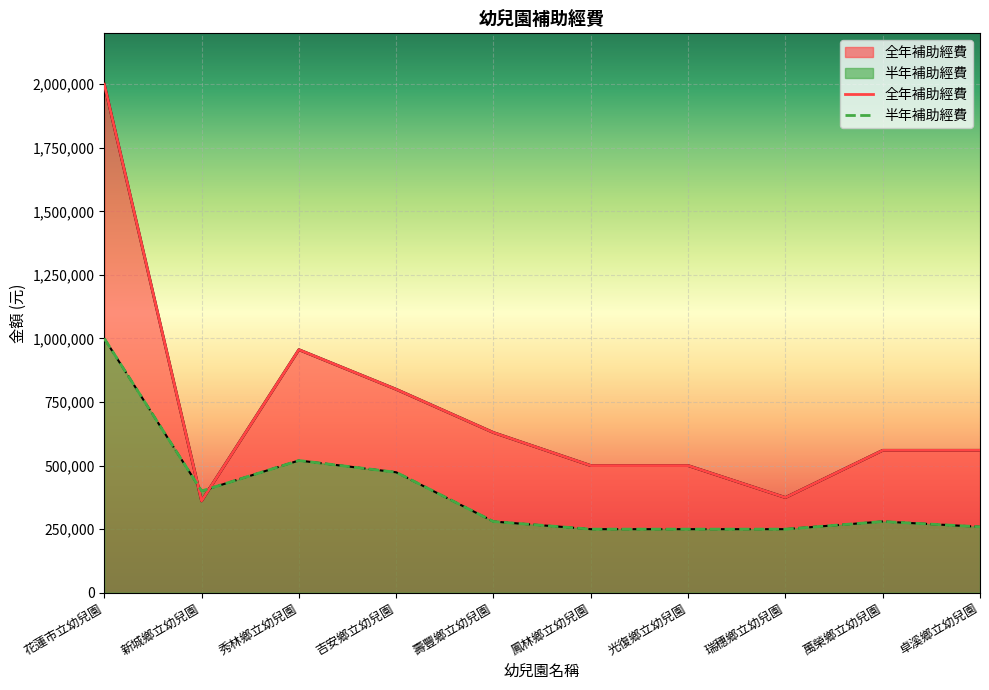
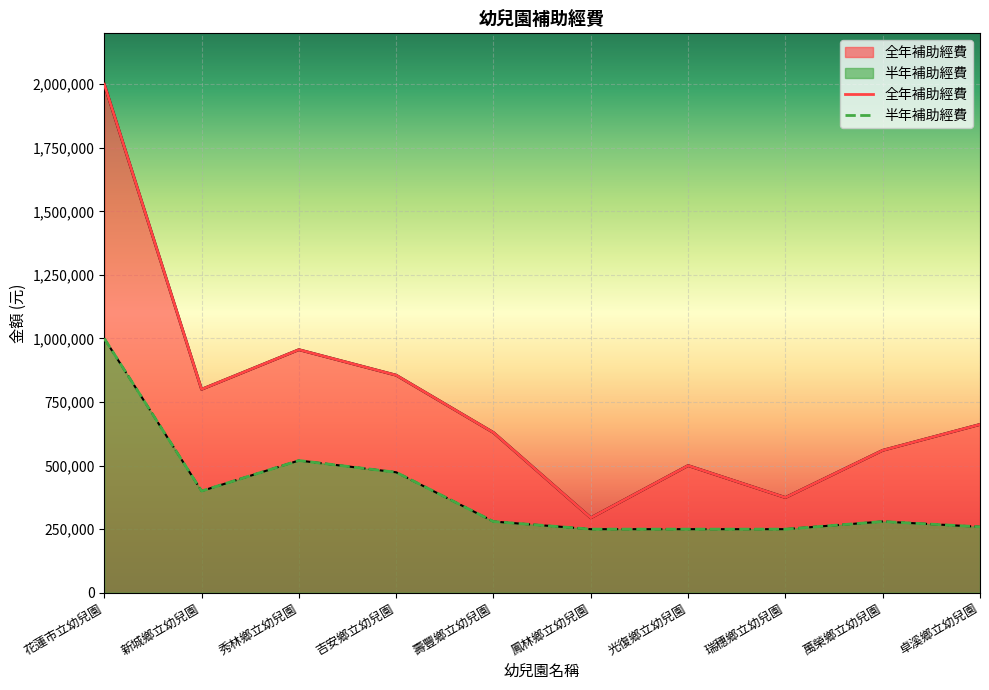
  {
    "全年補助經費": {
      "花蓮市立幼兒園": "2,000,000",
-     "新城鄉立幼兒園": "360,000",
+     "新城鄉立幼兒園": "800,000",
      "秀林鄉立幼兒園": "960,000",
-     "吉安鄉立幼兒園": "800,000",
+     "吉安鄉立幼兒園": "860,000",
      "壽豐鄉立幼兒園": "630,000",
-     "鳳林鄉立幼兒園": "500,000",
+     "鳳林鄉立幼兒園": "290,000",
      "光復鄉立幼兒園": "500,000",
      "瑞穗鄉立幼兒園": "370,000",
      "萬榮鄉立幼兒園": "560,000",
-     "卓溪鄉立幼兒園": "560,000"
+     "卓溪鄉立幼兒園": "660,000"
    },
    "半年補助經費": {
      "花蓮市立幼兒園": "1,000,000",
      "新城鄉立幼兒園": "400,000",
      "秀林鄉立幼兒園": "520,000",
      "吉安鄉立幼兒園": "470,000",
      "壽豐鄉立幼兒園": "280,000",
      "鳳林鄉立幼兒園": "250,000",
      "光復鄉立幼兒園": "250,000",
      "瑞穗鄉立幼兒園": "250,000",
      "萬榮鄉立幼兒園": "280,000",
      "卓溪鄉立幼兒園": "260,000"
    }
  }
